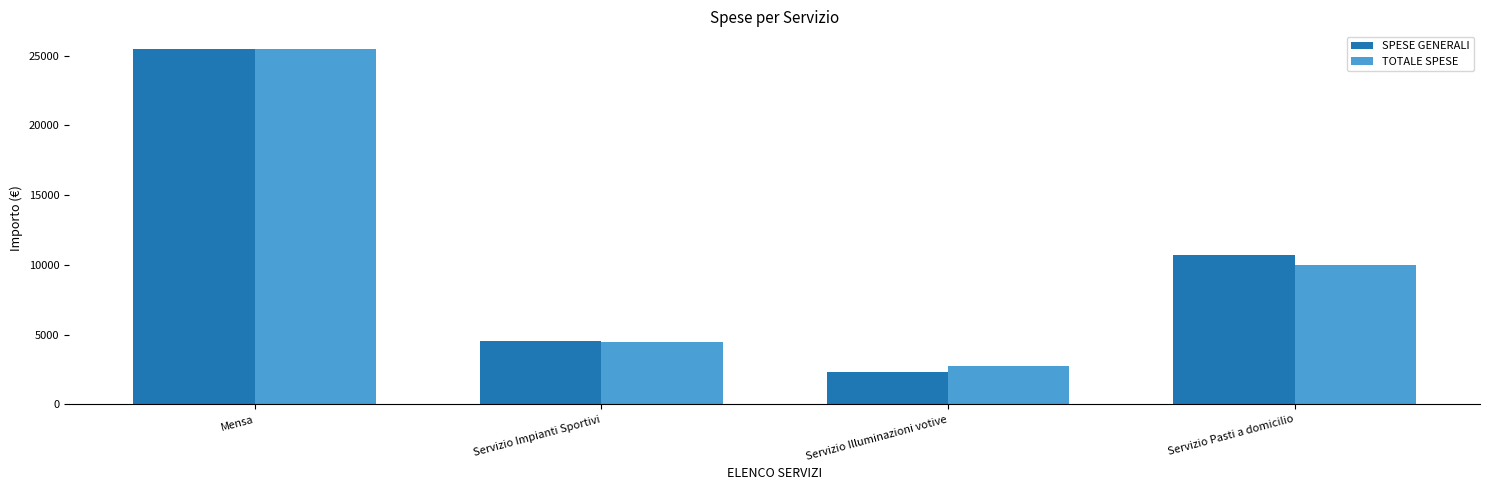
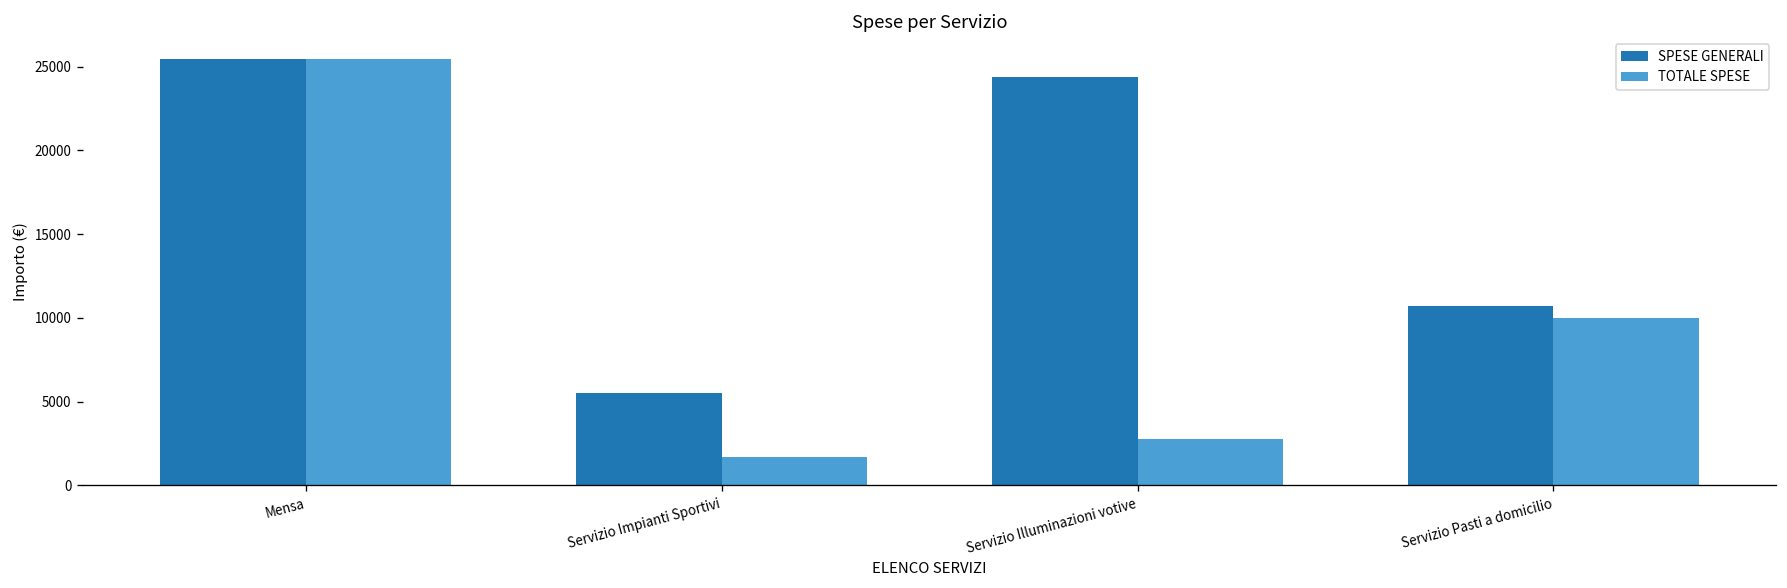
  {
    "SPESE GENERALI": {
      "Mensa": 25500,
-     "Servizio Impianti Sportivi": 4600,
-     "Servizio Illuminazioni votive": 2300,
+     "Servizio Impianti Sportivi": 5500,
+     "Servizio Illuminazioni votive": 24400,
      "Servizio Pasti a domicilio": 10700
    },
    "TOTALE SPESE": {
      "Mensa": 25500,
-     "Servizio Impianti Sportivi": 4500,
+     "Servizio Impianti Sportivi": 1700,
      "Servizio Illuminazioni votive": 2800,
      "Servizio Pasti a domicilio": 10000
    }
  }
